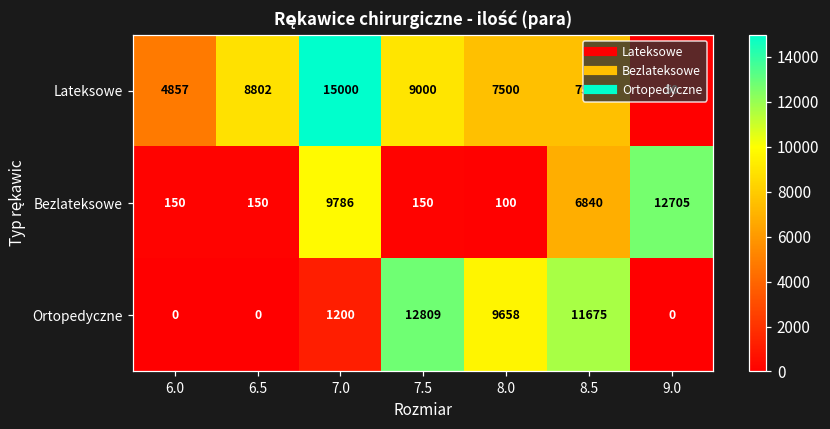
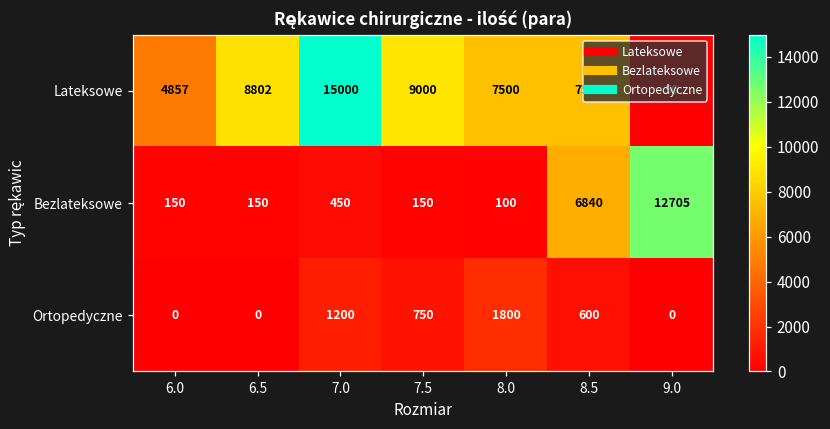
  {
    "Lateksowe": {
      "6.0": 4857,
      "6.5": 8802,
      "7.0": 15000,
      "7.5": 9000,
      "8.0": 7500
    },
    "Bezlateksowe": {
      "6.0": 150,
      "6.5": 150,
-     "7.0": 9786,
+     "7.0": 450,
      "7.5": 150,
      "8.0": 100,
      "8.5": 6840,
      "9.0": 12705
    },
    "Ortopedyczne": {
      "6.0": 0,
      "6.5": 0,
      "7.0": 1200,
-     "7.5": 12809,
-     "8.0": 9658,
-     "8.5": 11675,
+     "7.5": 750,
+     "8.0": 1800,
+     "8.5": 600,
      "9.0": 0
    }
  }
